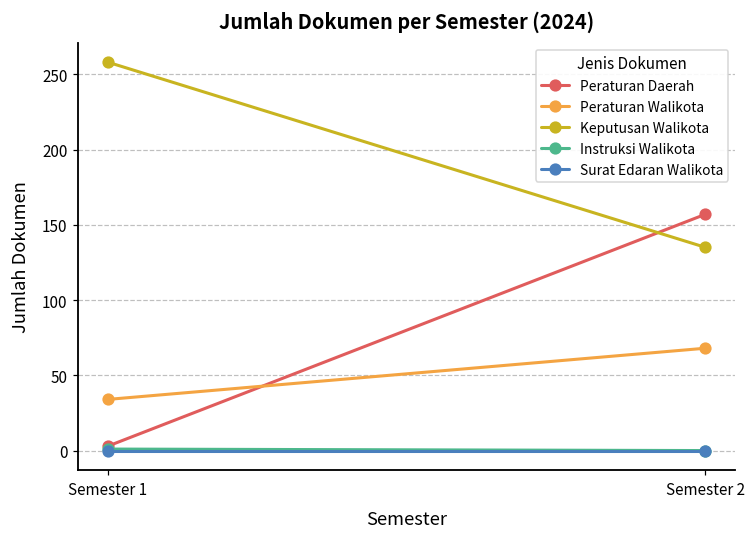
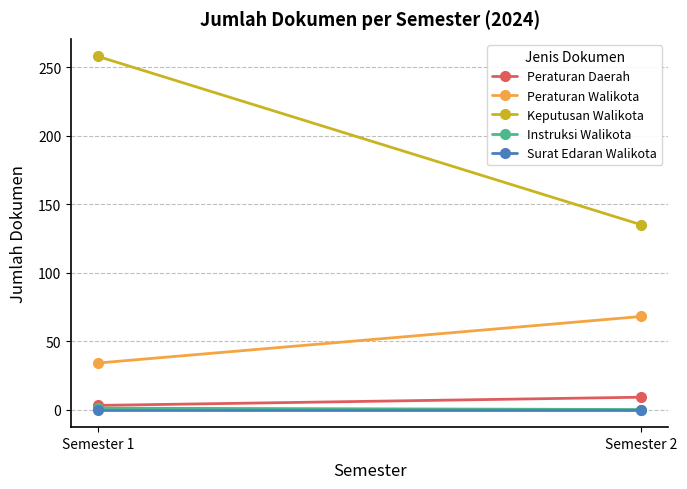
  {
    "Peraturan Daerah": {
      "Semester 1": 3,
-     "Semester 2": 157
+     "Semester 2": 9
    }
  }
